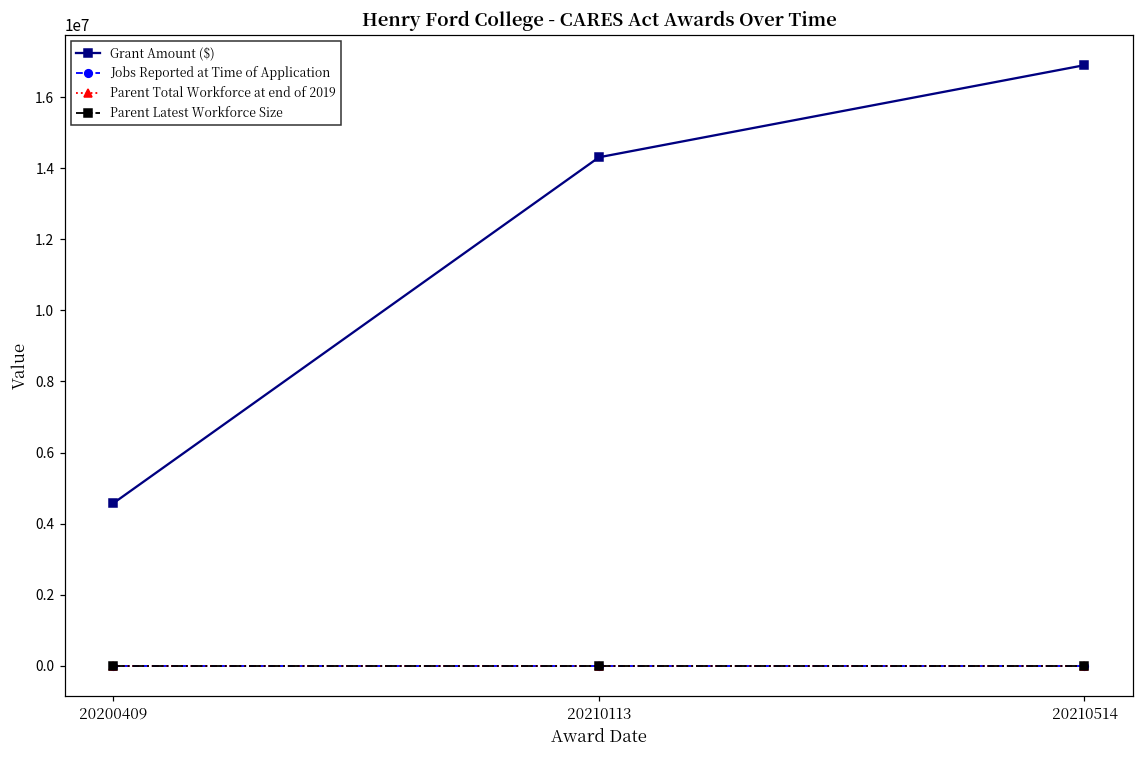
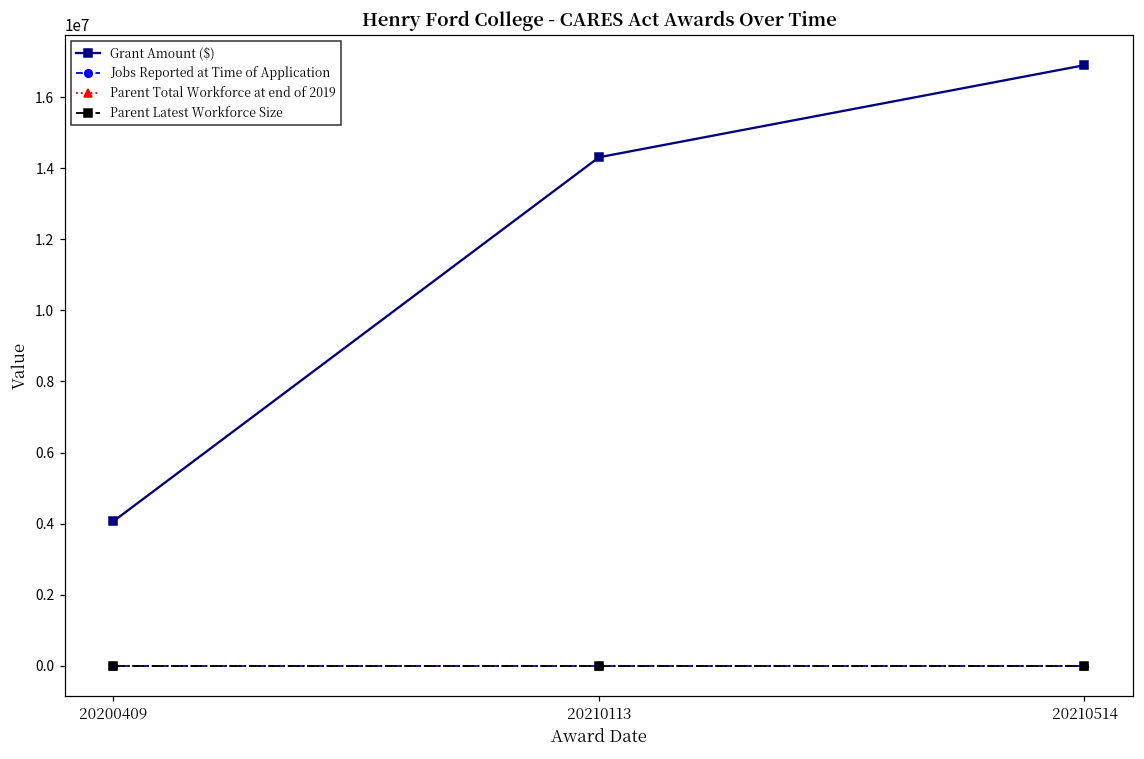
  {
    "Grant Amount ($)": {
-     "20200409": 4600000,
+     "20200409": 4100000,
      "20210113": 14300000,
      "20210514": 16900000
    },
    "Parent Latest Workforce Size": {
      "20200409": 0,
      "20210113": 0,
      "20210514": 0
    }
  }
